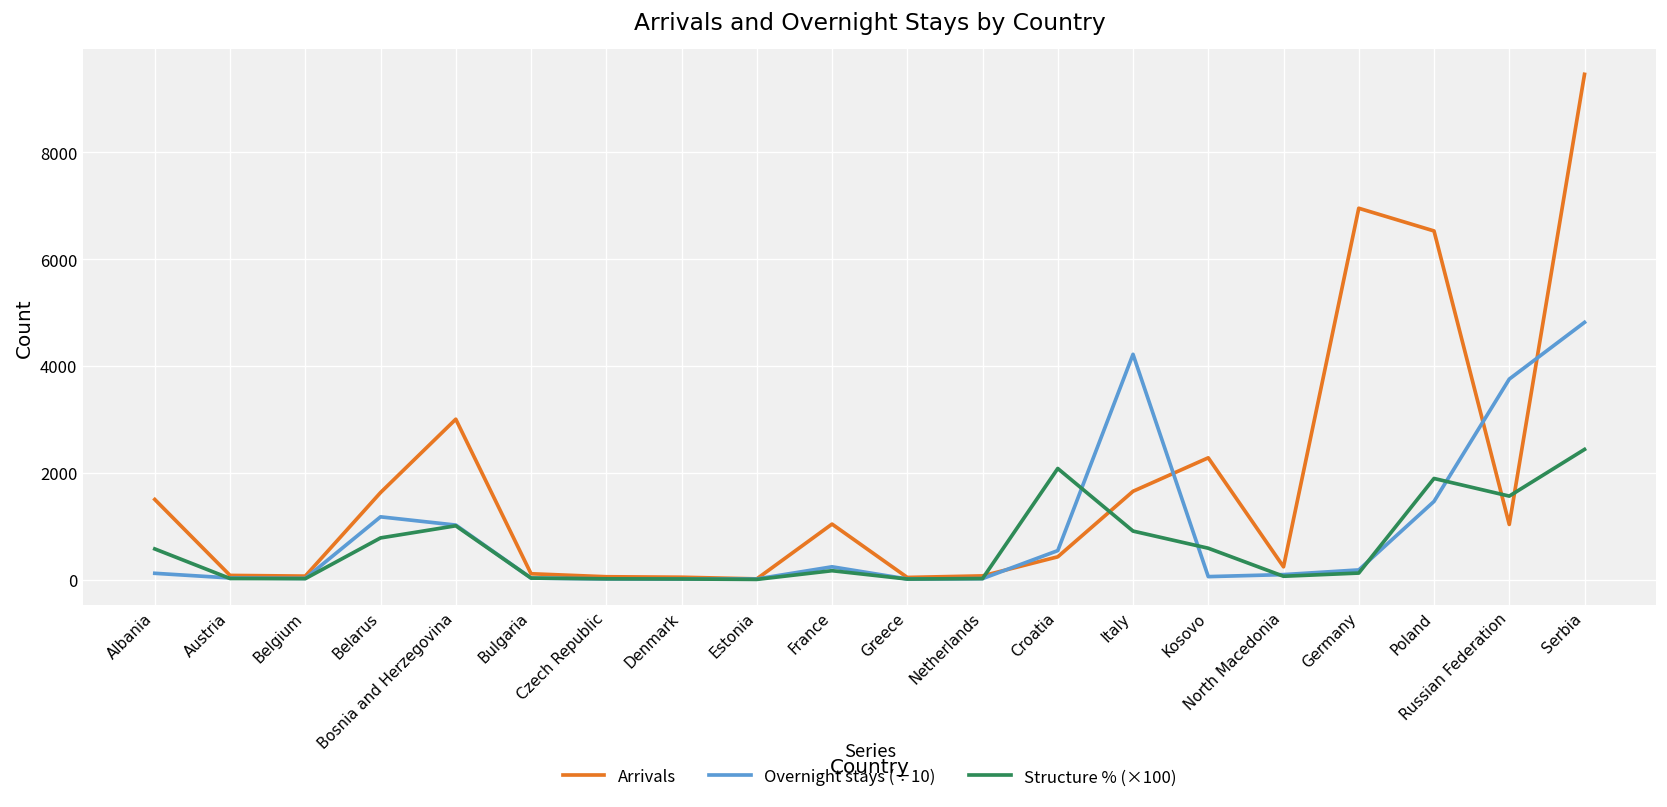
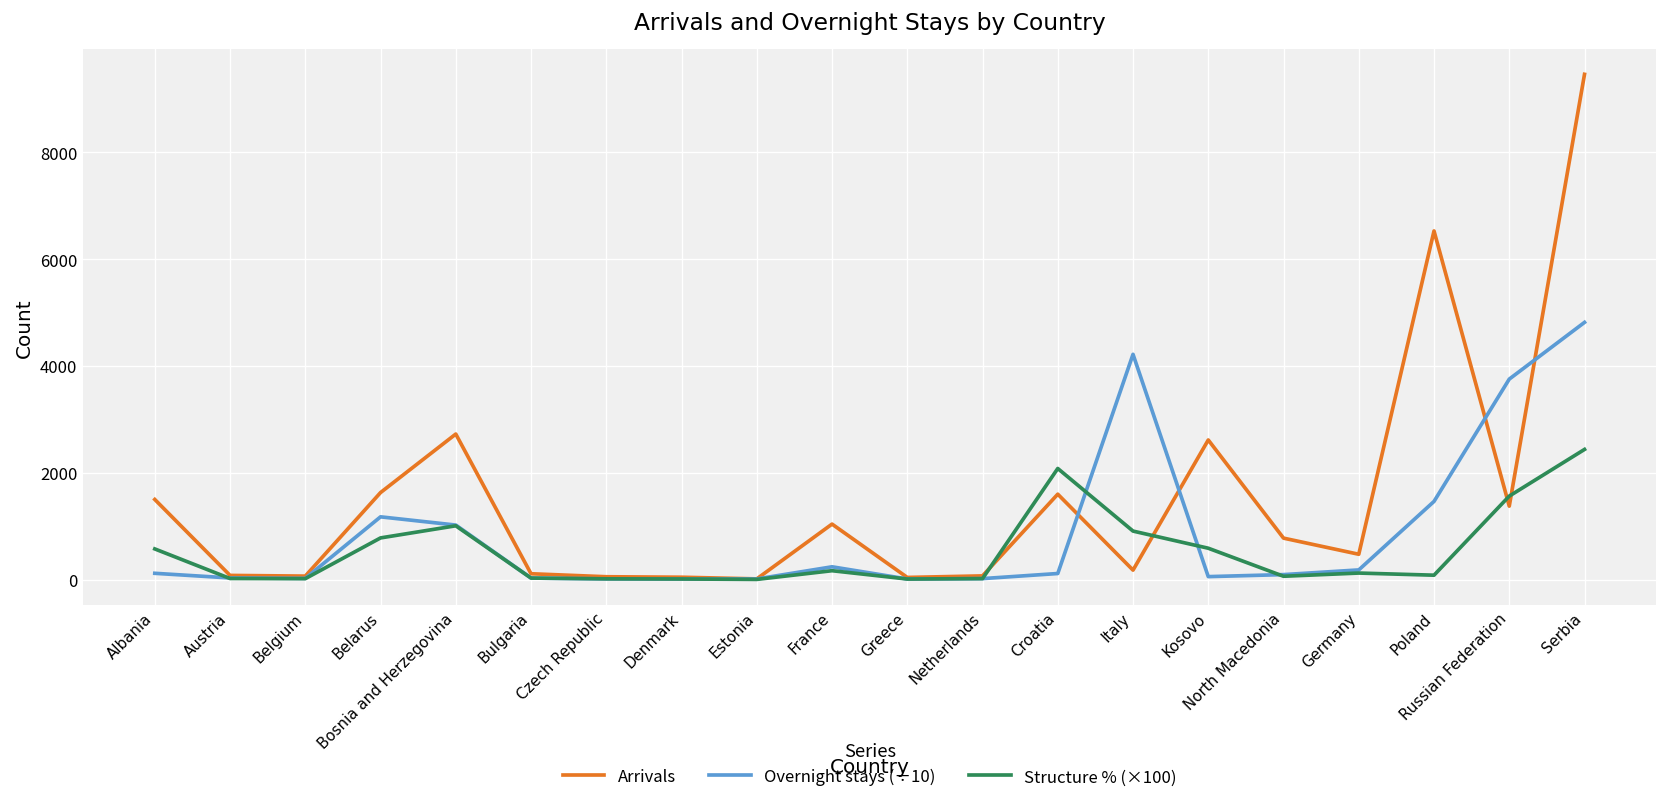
  {
    "Arrivals": {
      "Albania": 1500,
      "Belarus": 1600,
-     "Bosnia and Herzegovina": 3000,
+     "Bosnia and Herzegovina": 2700,
      "Bulgaria": 100,
      "France": 1000,
-     "Croatia": 400,
-     "Italy": 1700,
-     "Kosovo": 2300,
-     "North Macedonia": 200,
-     "Germany": 7000,
+     "Croatia": 1600,
+     "Italy": 200,
+     "Kosovo": 2600,
+     "North Macedonia": 800,
+     "Germany": 500,
      "Poland": 6500,
-     "Russian Federation": 1000,
+     "Russian Federation": 1400,
      "Serbia": 9500
    },
    "Overnight stays (÷10)": {
      "Albania": 100,
      "Belarus": 1200,
      "France": 200,
-     "Croatia": 500,
+     "Croatia": 100,
      "Italy": 4200,
      "Kosovo": 100,
      "Germany": 200,
      "Poland": 1500,
      "Russian Federation": 3800,
      "Serbia": 4800
    },
    "Structure % (×100)": {
      "Albania": 600,
      "Belarus": 800,
      "France": 200,
      "Croatia": 2100,
      "Italy": 900,
      "Kosovo": 600,
      "Germany": 100,
-     "Poland": 1900,
+     "Poland": 100,
      "Russian Federation": 1600,
      "Serbia": 2400
    }
  }
